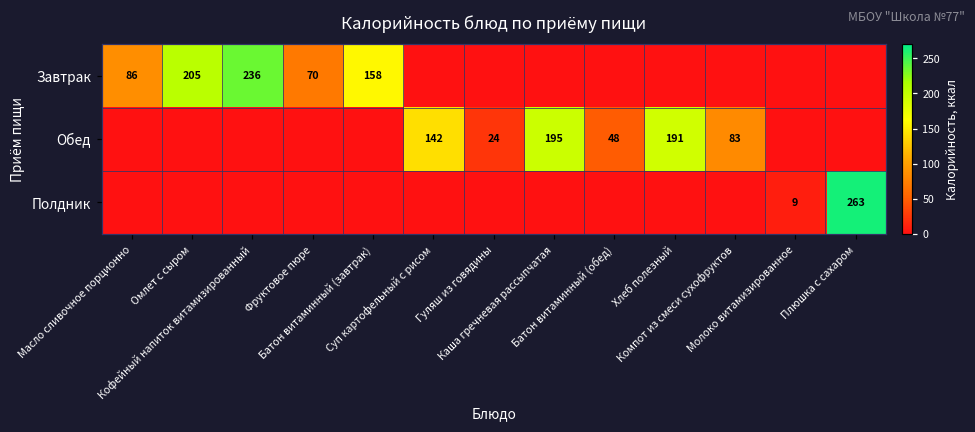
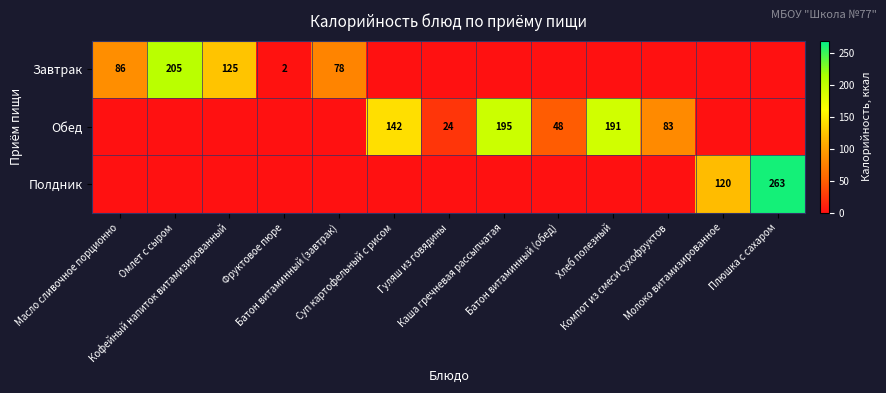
  {
    "Завтрак": {
      "Масло сливочное порционно": 86,
      "Омлет с сыром": 205,
-     "Кофейный напиток витамизированный": 236,
-     "Фруктовое пюре": 70,
-     "Батон витаминный (завтрак)": 158
+     "Кофейный напиток витамизированный": 125,
+     "Фруктовое пюре": 2,
+     "Батон витаминный (завтрак)": 78
    },
    "Обед": {
      "Суп картофельный с рисом": 142,
      "Гуляш из говядины": 24,
      "Каша гречневая рассыпчатая": 195,
      "Батон витаминный (обед)": 48,
      "Хлеб полезный": 191,
      "Компот из смеси сухофруктов": 83
    },
    "Полдник": {
-     "Молоко витамизированное": 9,
+     "Молоко витамизированное": 120,
      "Плюшка с сахаром": 263
    }
  }
